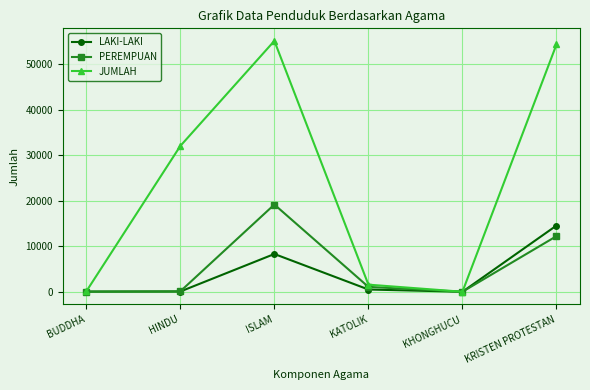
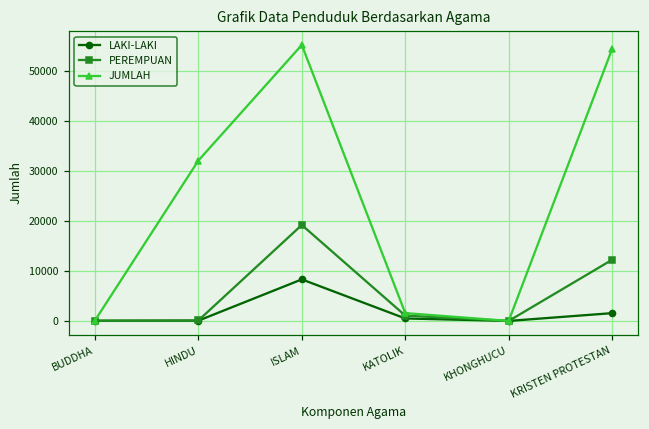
  {
    "LAKI-LAKI": {
      "ISLAM": 8000,
      "KATOLIK": 0,
-     "KRISTEN PROTESTAN": 15000
+     "KRISTEN PROTESTAN": 2000
    },
    "PEREMPUAN": {
      "ISLAM": 19000,
      "KRISTEN PROTESTAN": 12000
    },
    "JUMLAH": {
      "HINDU": 32000,
      "ISLAM": 55000,
      "KRISTEN PROTESTAN": 54000
    }
  }
